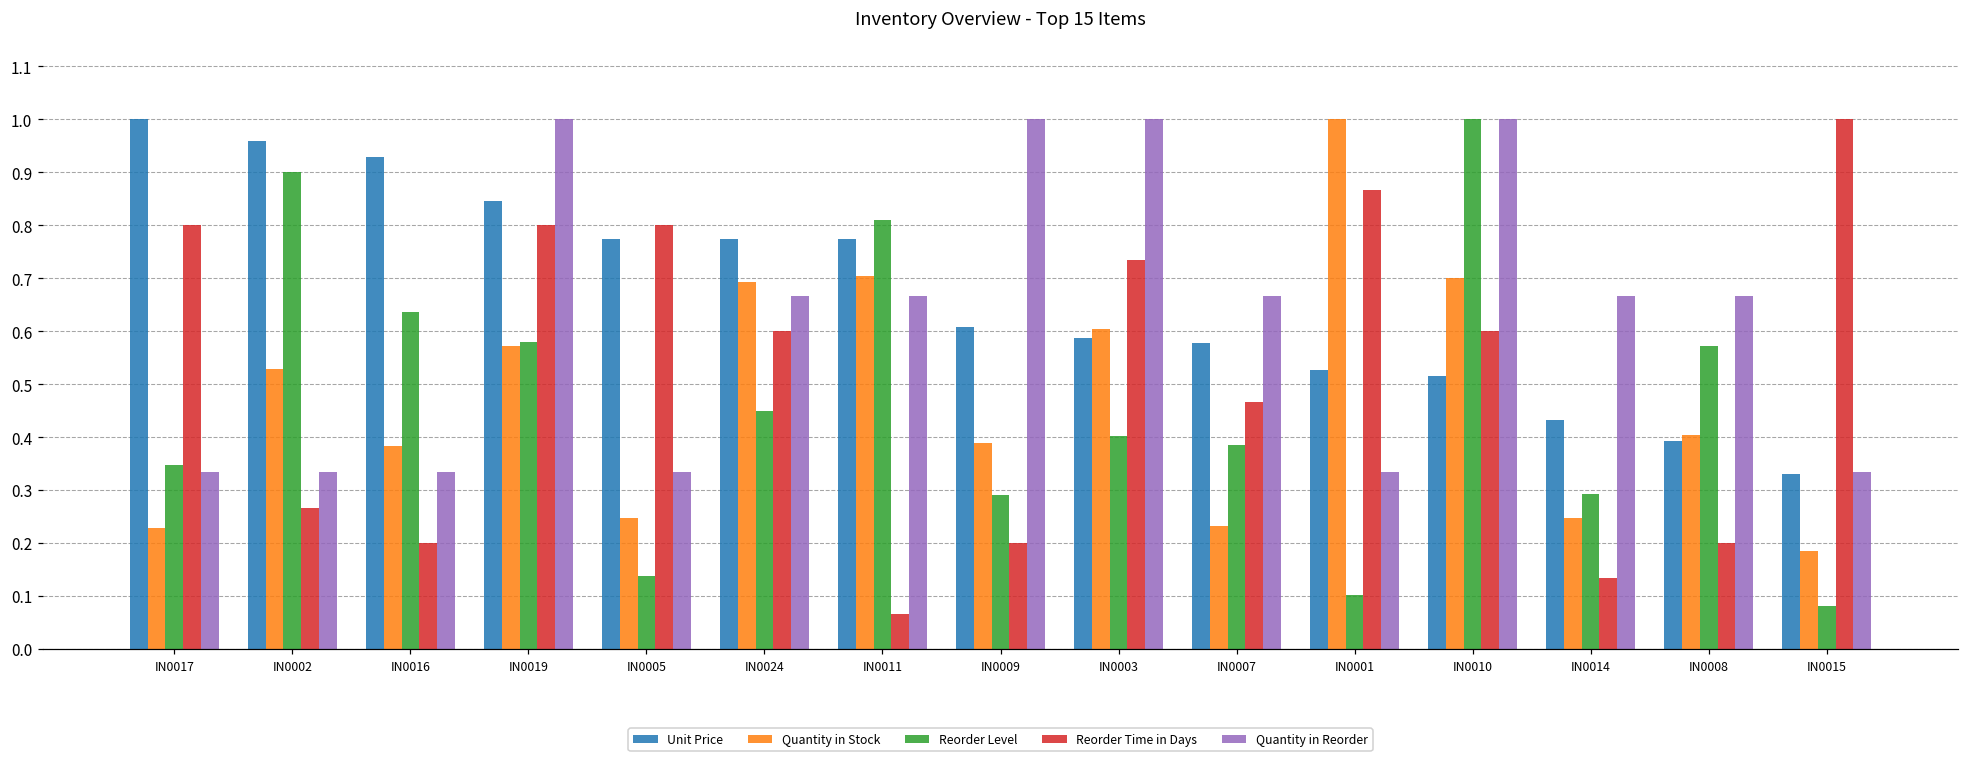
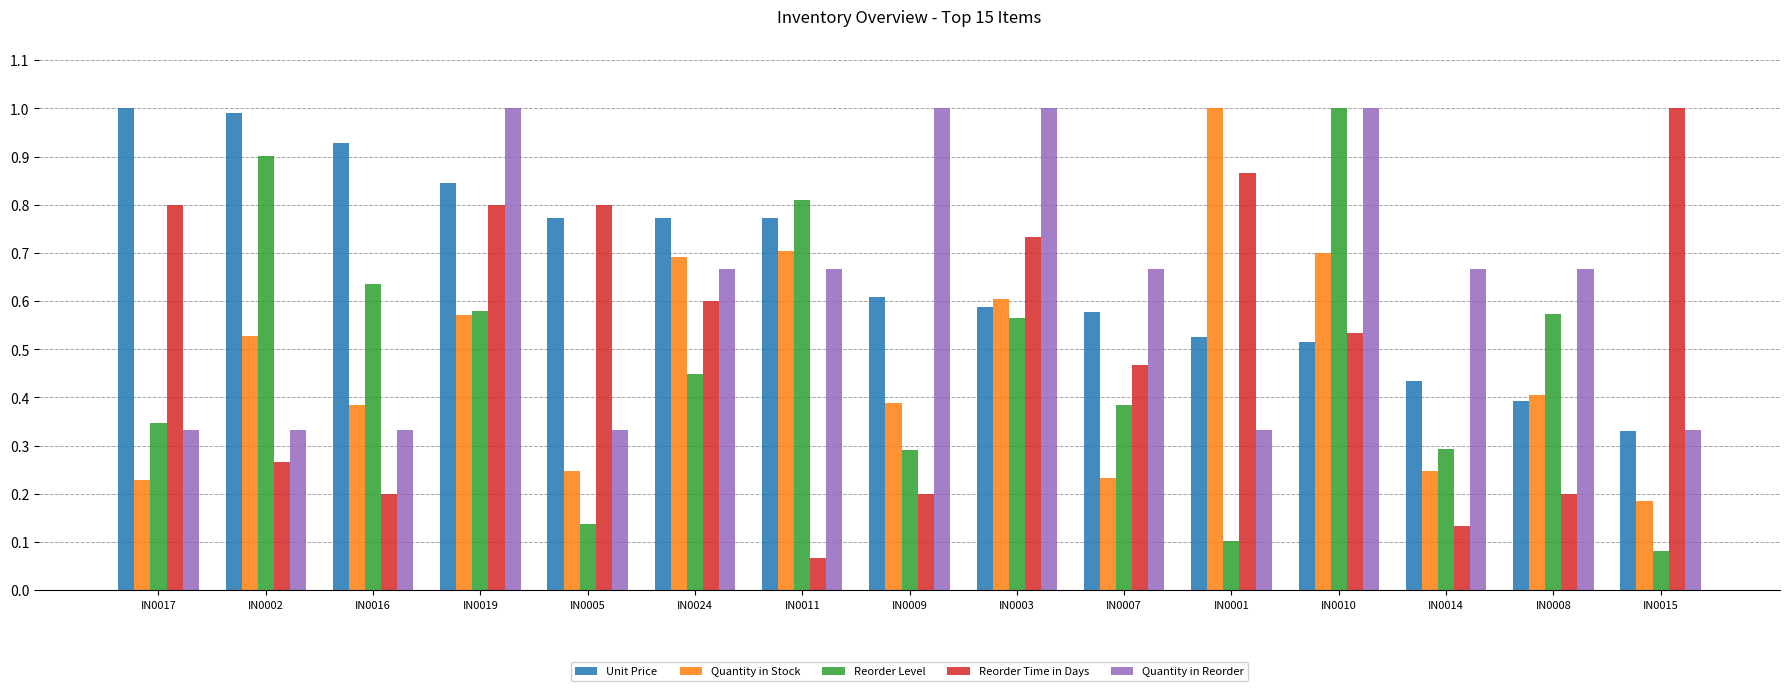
  {
    "Unit Price": {
      "IN0017": 1.00,
-     "IN0002": 0.96,
+     "IN0002": 0.99,
      "IN0016": 0.93,
      "IN0019": 0.85,
      "IN0005": 0.77,
      "IN0024": 0.77,
      "IN0011": 0.77,
      "IN0009": 0.61,
      "IN0003": 0.59,
      "IN0007": 0.58,
      "IN0001": 0.53,
      "IN0010": 0.52,
      "IN0014": 0.43,
      "IN0008": 0.39,
      "IN0015": 0.33
    },
    "Quantity in Stock": {
      "IN0017": 0.23,
      "IN0002": 0.53,
      "IN0016": 0.38,
      "IN0019": 0.57,
      "IN0005": 0.25,
      "IN0024": 0.69,
      "IN0011": 0.70,
      "IN0009": 0.39,
      "IN0003": 0.60,
      "IN0007": 0.23,
      "IN0001": 1.00,
      "IN0010": 0.70,
      "IN0014": 0.25,
      "IN0008": 0.40,
      "IN0015": 0.18
    },
    "Reorder Level": {
      "IN0017": 0.35,
      "IN0002": 0.90,
      "IN0016": 0.64,
      "IN0019": 0.58,
      "IN0005": 0.14,
      "IN0024": 0.45,
      "IN0011": 0.81,
      "IN0009": 0.29,
-     "IN0003": 0.40,
+     "IN0003": 0.57,
      "IN0007": 0.39,
      "IN0001": 0.10,
      "IN0010": 1.00,
      "IN0014": 0.29,
      "IN0008": 0.57,
      "IN0015": 0.08
    },
    "Reorder Time in Days": {
      "IN0017": 0.80,
      "IN0002": 0.27,
      "IN0016": 0.20,
      "IN0019": 0.80,
      "IN0005": 0.80,
      "IN0024": 0.60,
      "IN0011": 0.07,
      "IN0009": 0.20,
      "IN0003": 0.73,
      "IN0007": 0.47,
      "IN0001": 0.87,
-     "IN0010": 0.60,
+     "IN0010": 0.53,
      "IN0014": 0.13,
      "IN0008": 0.20,
      "IN0015": 1.00
    },
    "Quantity in Reorder": {
      "IN0017": 0.33,
      "IN0002": 0.33,
      "IN0016": 0.33,
      "IN0019": 1.00,
      "IN0005": 0.33,
      "IN0024": 0.67,
      "IN0011": 0.67,
      "IN0009": 1.00,
      "IN0003": 1.00,
      "IN0007": 0.67,
      "IN0001": 0.33,
      "IN0010": 1.00,
      "IN0014": 0.67,
      "IN0008": 0.67,
      "IN0015": 0.33
    }
  }
